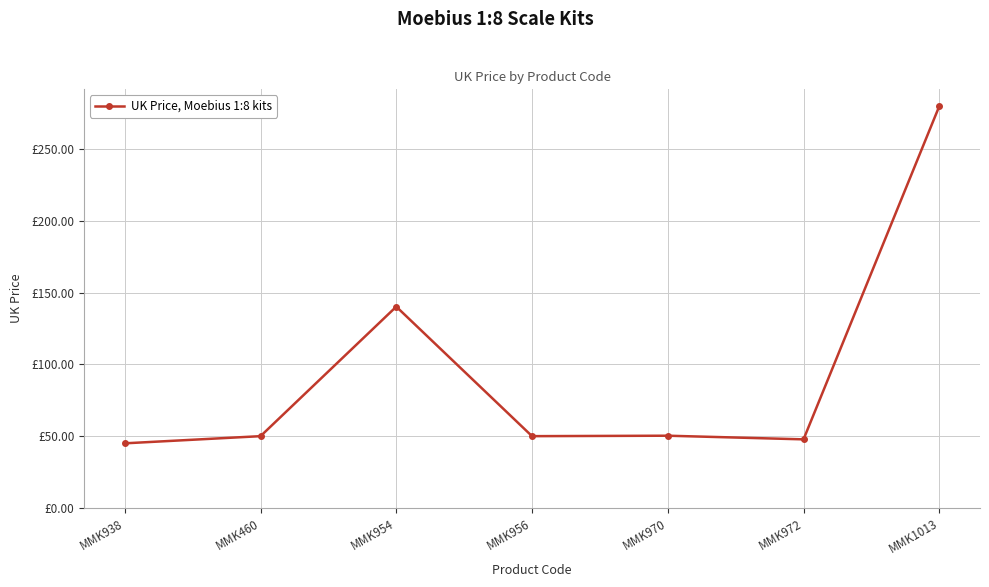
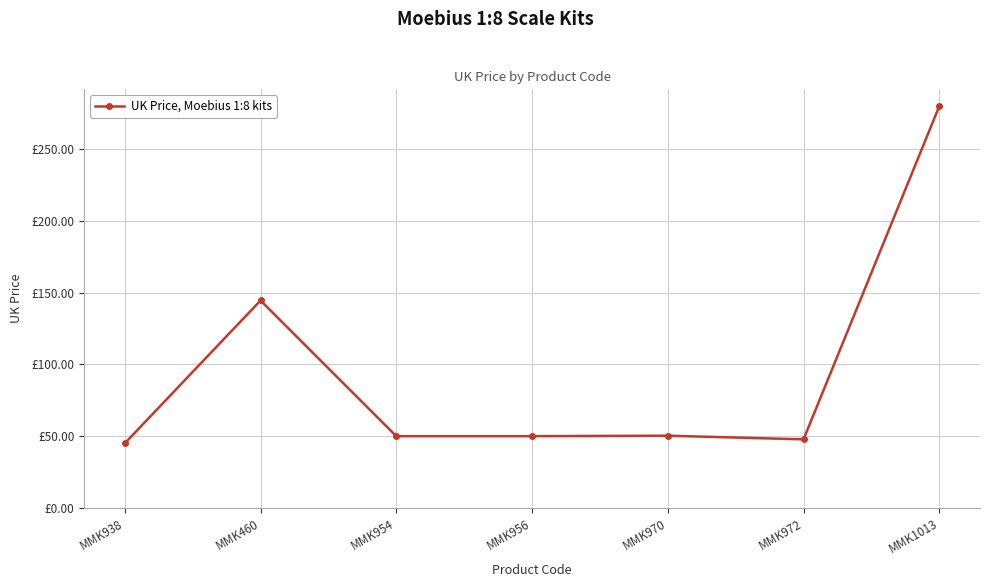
  {
    "MMK938": "£45",
-   "MMK460": "£50",
-   "MMK954": "£140",
+   "MMK460": "£145",
+   "MMK954": "£50",
    "MMK956": "£50",
    "MMK970": "£50",
    "MMK972": "£48",
    "MMK1013": "£280"
  }
